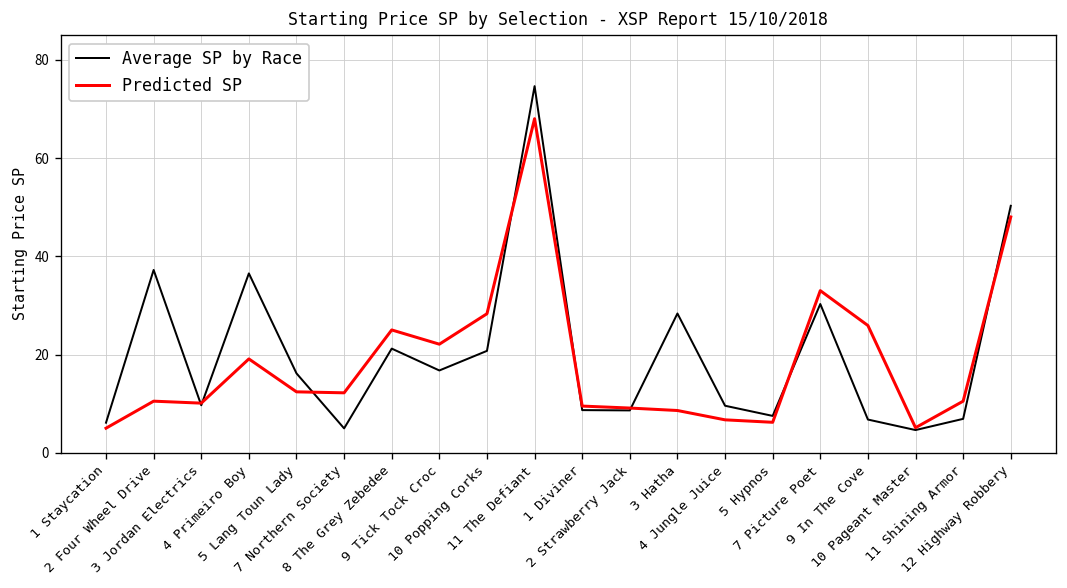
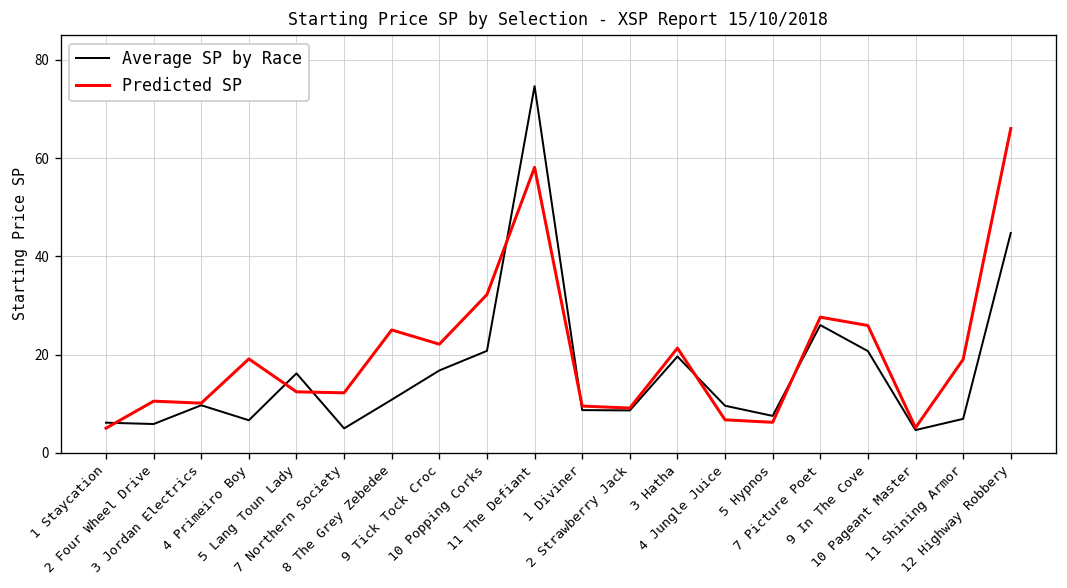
  {
    "Average SP by Race": {
      "1 Staycation": 6,
-     "2 Four Wheel Drive": 37,
-     "4 Primeiro Boy": 37,
+     "2 Four Wheel Drive": 6,
+     "4 Primeiro Boy": 7,
      "5 Lang Toun Lady": 16,
      "7 Northern Society": 5,
-     "8 The Grey Zebedee": 21,
+     "8 The Grey Zebedee": 11,
      "9 Tick Tock Croc": 17,
      "10 Popping Corks": 21,
      "11 The Defiant": 75,
      "1 Diviner": 9,
-     "3 Hatha": 28,
+     "3 Hatha": 20,
      "4 Jungle Juice": 10,
      "5 Hypnos": 8,
-     "7 Picture Poet": 30,
-     "9 In The Cove": 7,
+     "7 Picture Poet": 26,
+     "9 In The Cove": 21,
      "11 Shining Armor": 7,
-     "12 Highway Robbery": 50
+     "12 Highway Robbery": 45
    },
    "Predicted SP": {
      "1 Staycation": 5,
      "2 Four Wheel Drive": 11,
      "4 Primeiro Boy": 19,
      "5 Lang Toun Lady": 12,
      "7 Northern Society": 12,
      "8 The Grey Zebedee": 25,
      "9 Tick Tock Croc": 22,
-     "10 Popping Corks": 28,
-     "11 The Defiant": 68,
+     "10 Popping Corks": 32,
+     "11 The Defiant": 58,
      "1 Diviner": 10,
-     "3 Hatha": 9,
+     "3 Hatha": 21,
      "4 Jungle Juice": 7,
      "5 Hypnos": 6,
-     "7 Picture Poet": 33,
+     "7 Picture Poet": 28,
      "9 In The Cove": 26,
-     "11 Shining Armor": 11,
-     "12 Highway Robbery": 48
+     "11 Shining Armor": 19,
+     "12 Highway Robbery": 66
    }
  }
